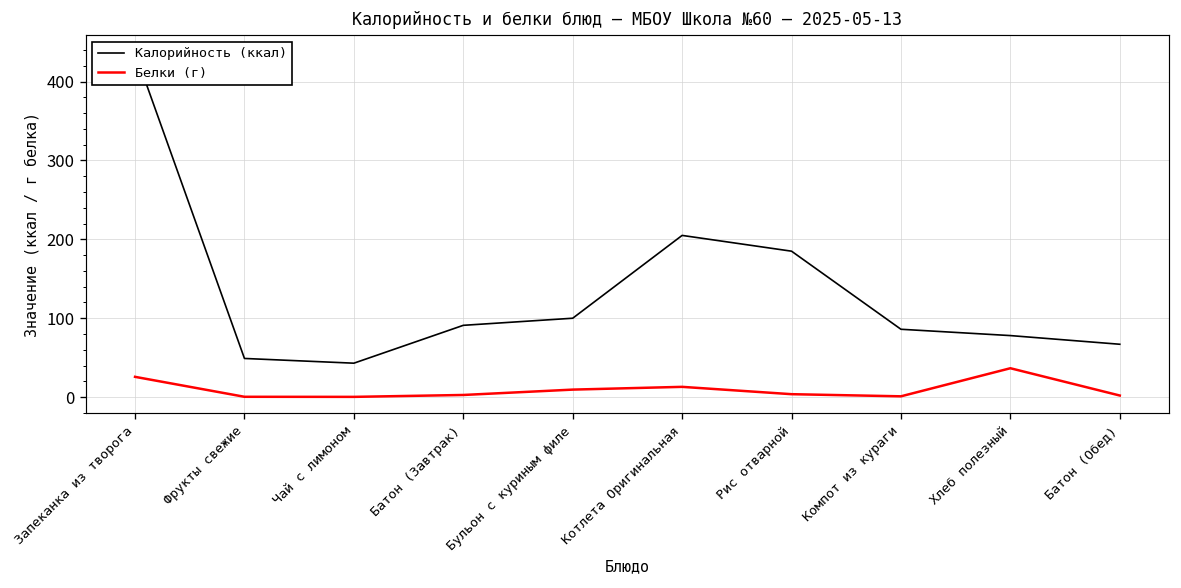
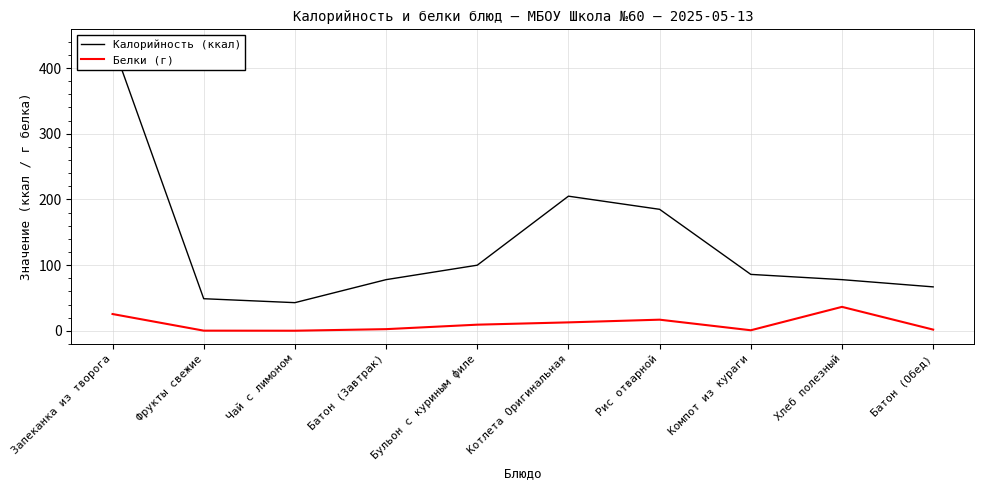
  {
    "Калорийность (ккал)": {
      "Фрукты свежие": 50,
      "Чай с лимоном": 40,
-     "Батон (Завтрак)": 90,
+     "Батон (Завтрак)": 80,
      "Бульон с куриным филе": 100,
      "Котлета Оригинальная": 210,
      "Рис отварной": 190,
      "Компот из кураги": 90,
      "Хлеб полезный": 80,
      "Батон (Обед)": 70
    },
    "Белки (г)": {
      "Запеканка из творога": 30,
      "Фрукты свежие": 0,
      "Чай с лимоном": 0,
      "Батон (Завтрак)": 0,
      "Бульон с куриным филе": 10,
      "Котлета Оригинальная": 10,
-     "Рис отварной": 0,
+     "Рис отварной": 20,
      "Компот из кураги": 0,
      "Хлеб полезный": 40,
      "Батон (Обед)": 0
    }
  }
